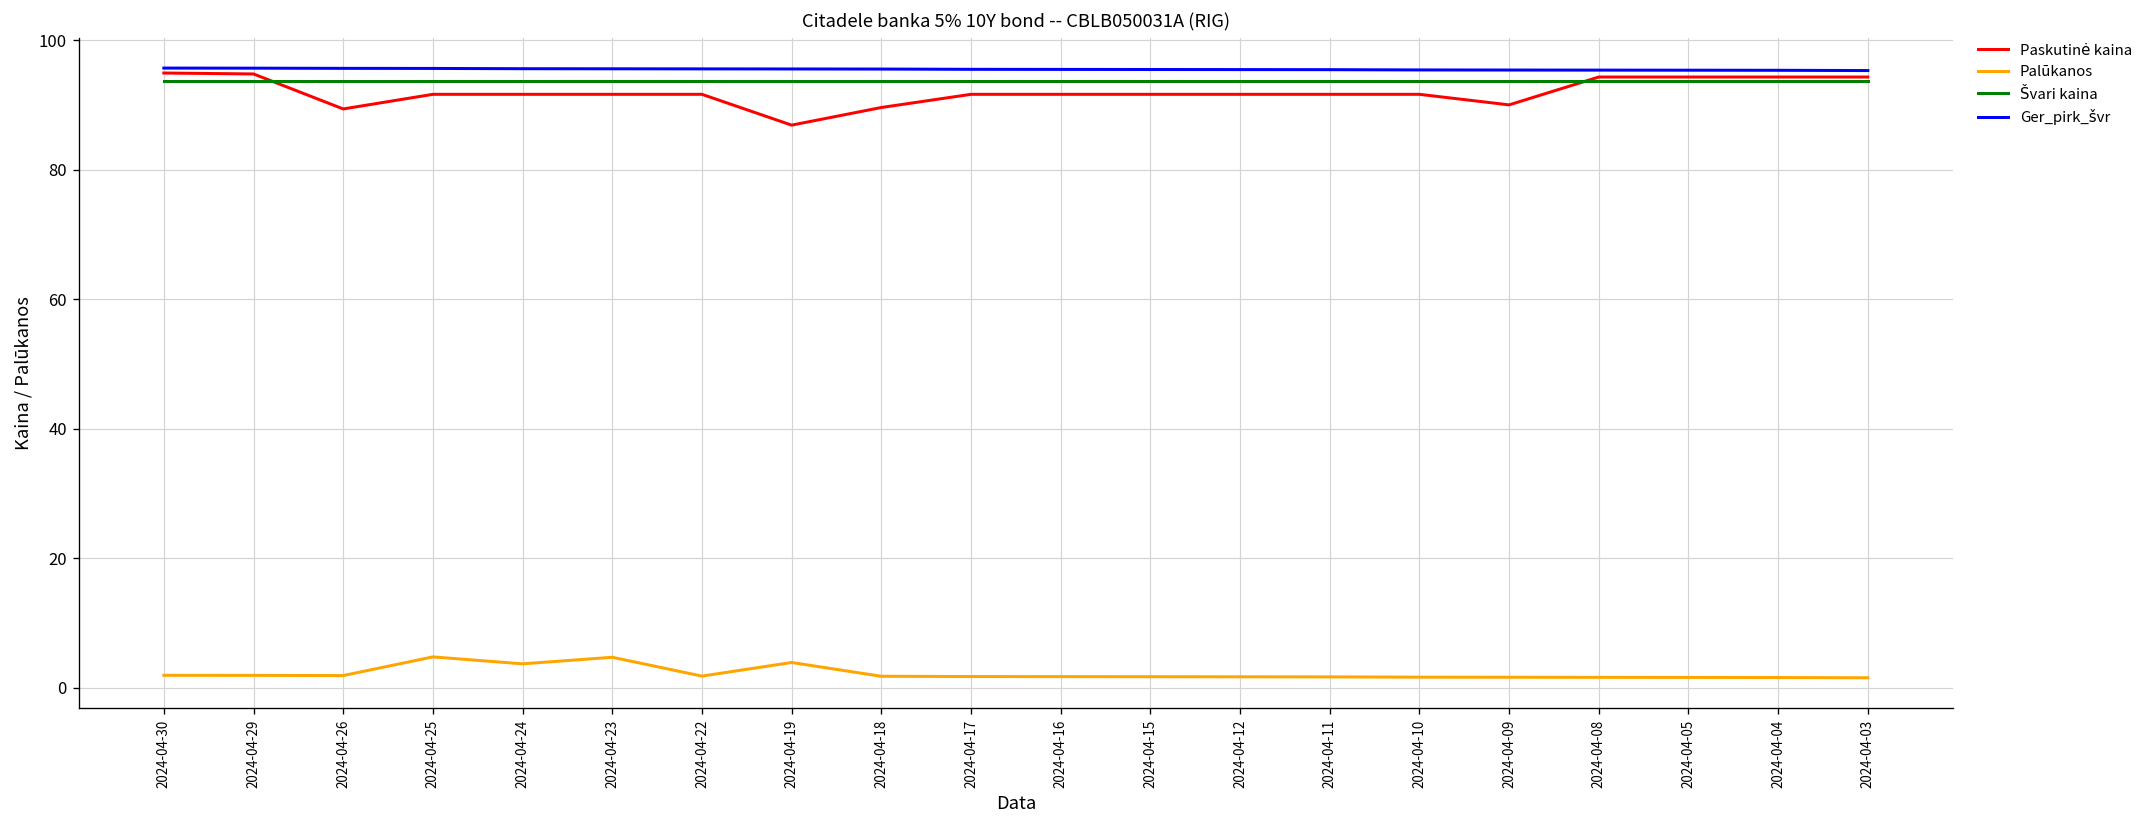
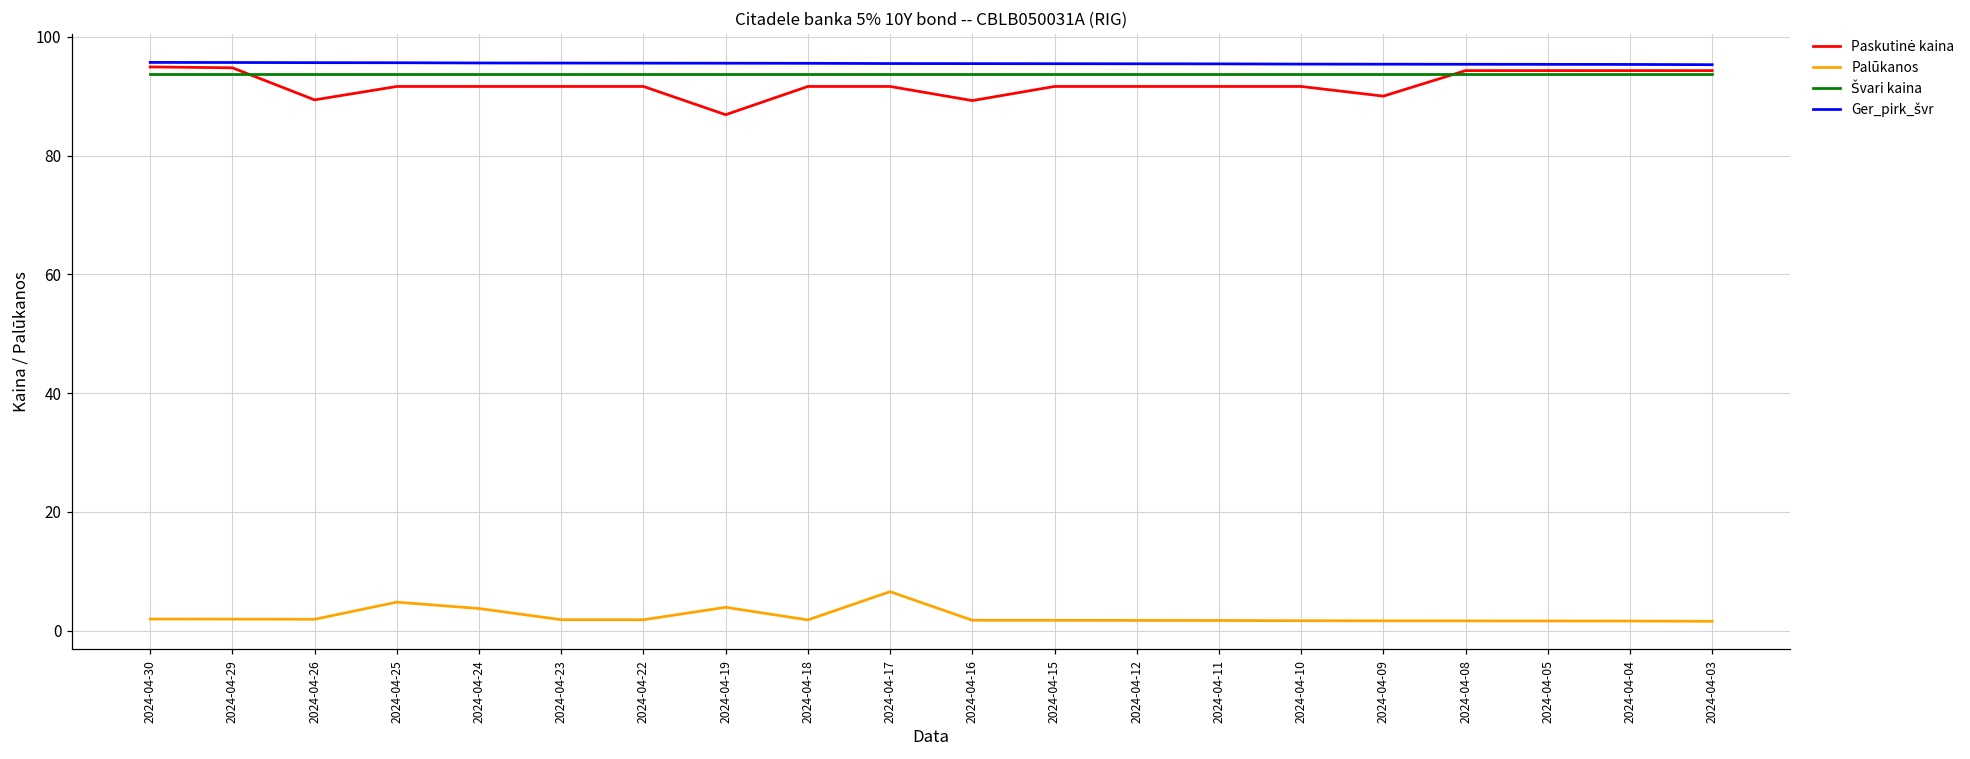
  {
    "Paskutinė kaina": {
      "2024-04-30": 95,
      "2024-04-29": 95,
      "2024-04-26": 89,
      "2024-04-25": 92,
      "2024-04-24": 92,
      "2024-04-23": 92,
      "2024-04-22": 92,
      "2024-04-19": 87,
-     "2024-04-18": 90,
+     "2024-04-18": 92,
      "2024-04-17": 92,
-     "2024-04-16": 92,
+     "2024-04-16": 89,
      "2024-04-15": 92,
      "2024-04-12": 92,
      "2024-04-11": 92,
      "2024-04-10": 92,
      "2024-04-09": 90,
      "2024-04-08": 94,
      "2024-04-05": 94,
      "2024-04-04": 94,
      "2024-04-03": 94
    },
    "Palūkanos": {
      "2024-04-30": 2,
      "2024-04-29": 2,
      "2024-04-26": 2,
      "2024-04-25": 5,
      "2024-04-24": 4,
-     "2024-04-23": 5,
+     "2024-04-23": 2,
      "2024-04-22": 2,
      "2024-04-19": 4,
      "2024-04-18": 2,
-     "2024-04-17": 2,
+     "2024-04-17": 7,
      "2024-04-16": 2,
      "2024-04-15": 2,
      "2024-04-12": 2,
      "2024-04-11": 2,
      "2024-04-10": 2,
      "2024-04-09": 2,
      "2024-04-08": 2,
      "2024-04-05": 2,
      "2024-04-04": 2,
      "2024-04-03": 2
    },
    "Švari kaina": {
      "2024-04-30": 94,
      "2024-04-29": 94,
      "2024-04-26": 94,
      "2024-04-25": 94,
      "2024-04-24": 94,
      "2024-04-23": 94,
      "2024-04-22": 94,
      "2024-04-19": 94,
      "2024-04-18": 94,
      "2024-04-17": 94,
      "2024-04-16": 94,
      "2024-04-15": 94,
      "2024-04-12": 94,
      "2024-04-11": 94,
      "2024-04-10": 94,
      "2024-04-09": 94,
      "2024-04-08": 94,
      "2024-04-05": 94,
      "2024-04-04": 94,
      "2024-04-03": 94
    },
    "Ger_pirk_švr": {
      "2024-04-30": 96,
      "2024-04-29": 96,
      "2024-04-26": 96,
      "2024-04-25": 96,
      "2024-04-24": 96,
      "2024-04-23": 96,
      "2024-04-22": 96,
      "2024-04-19": 96,
      "2024-04-18": 96,
      "2024-04-17": 95,
      "2024-04-16": 95,
      "2024-04-15": 95,
      "2024-04-12": 95,
      "2024-04-11": 95,
      "2024-04-10": 95,
      "2024-04-09": 95,
      "2024-04-08": 95,
      "2024-04-05": 95,
      "2024-04-04": 95,
      "2024-04-03": 95
    }
  }
